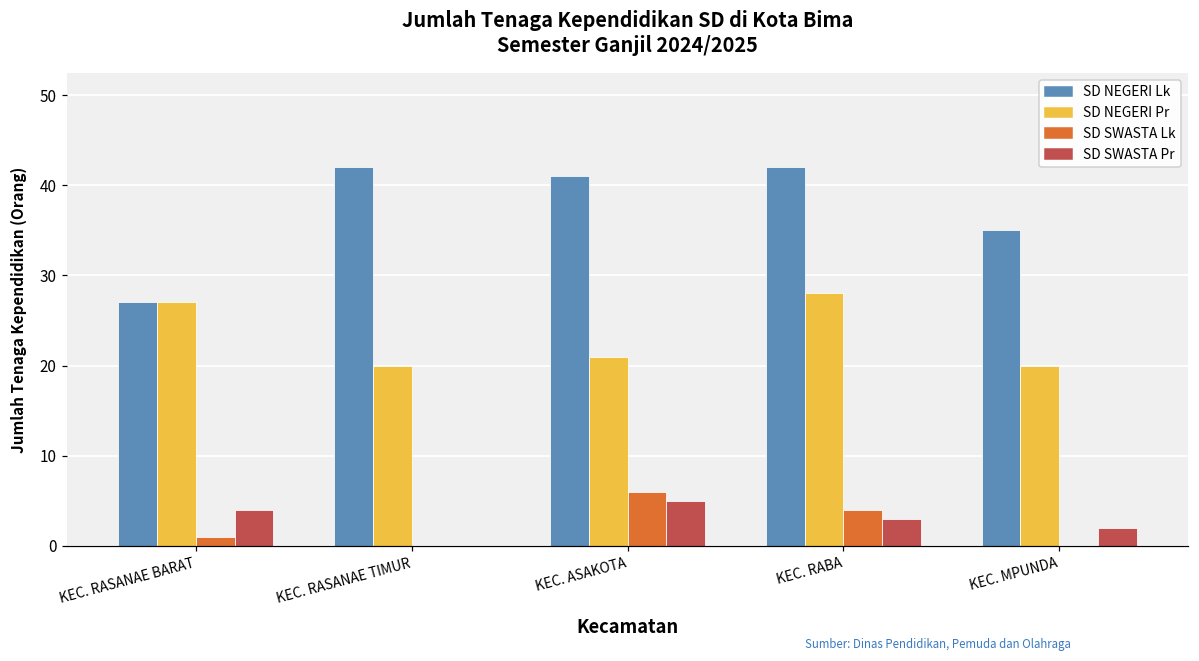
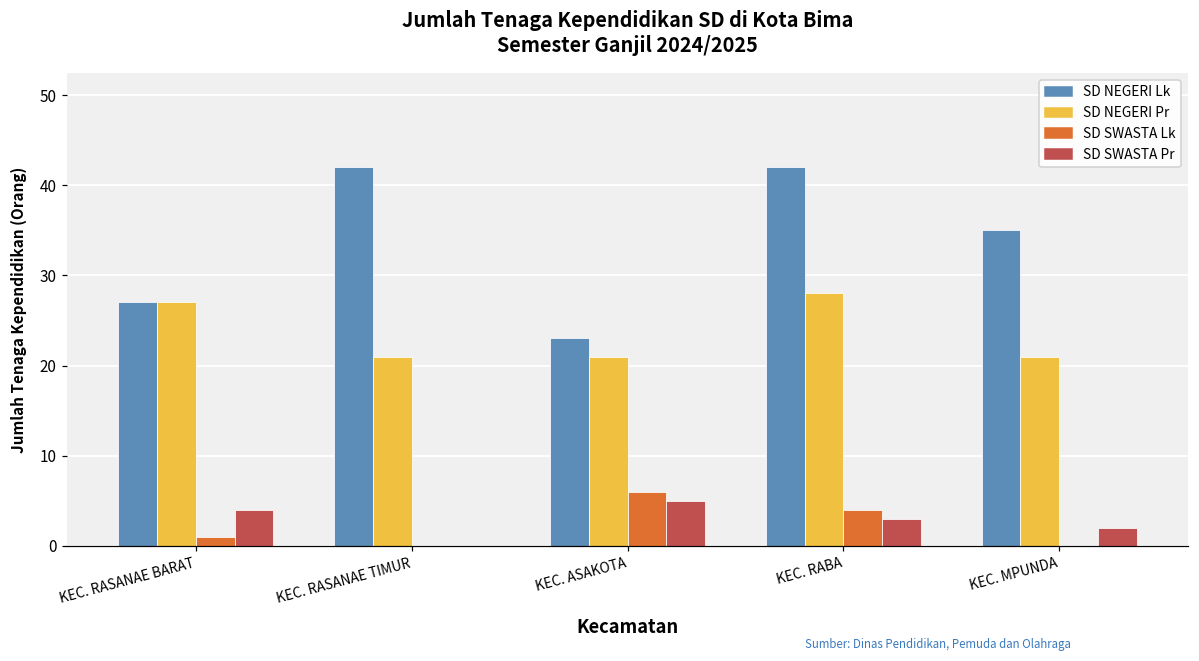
  {
    "SD NEGERI Lk": {
      "KEC. RASANAE BARAT": 27,
      "KEC. RASANAE TIMUR": 42,
-     "KEC. ASAKOTA": 41,
+     "KEC. ASAKOTA": 23,
      "KEC. RABA": 42,
      "KEC. MPUNDA": 35
    },
    "SD NEGERI Pr": {
      "KEC. RASANAE BARAT": 27,
-     "KEC. RASANAE TIMUR": 20,
+     "KEC. RASANAE TIMUR": 21,
      "KEC. ASAKOTA": 21,
      "KEC. RABA": 28,
-     "KEC. MPUNDA": 20
+     "KEC. MPUNDA": 21
    }
  }
